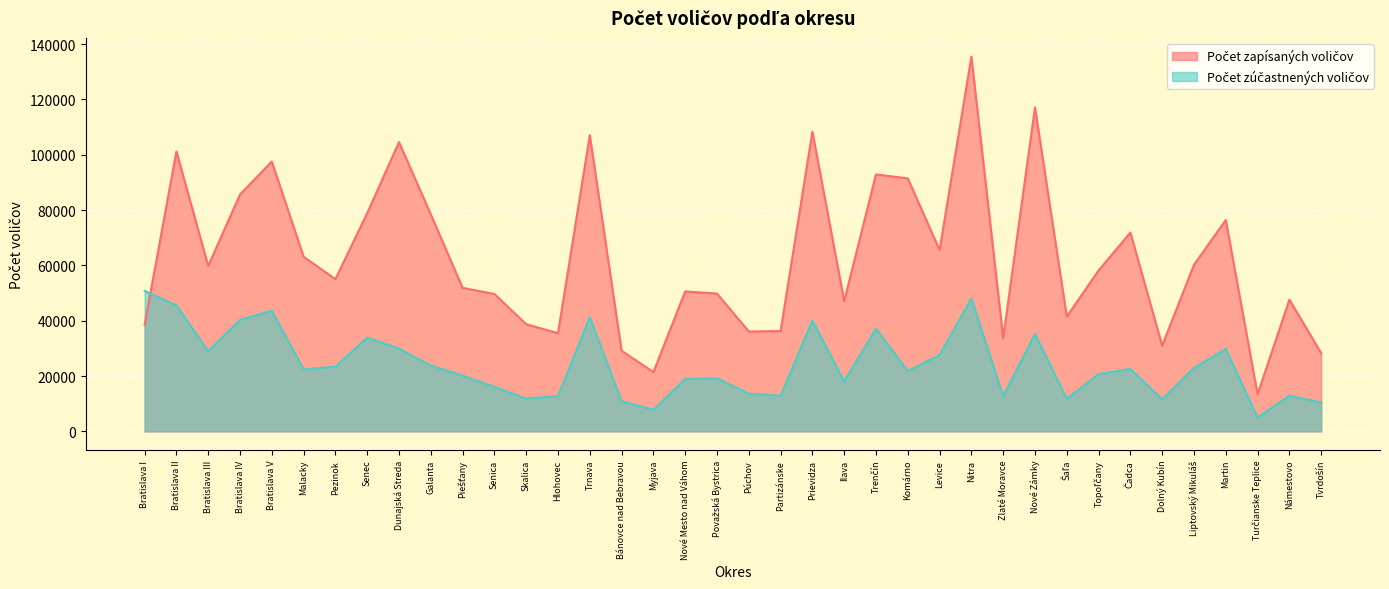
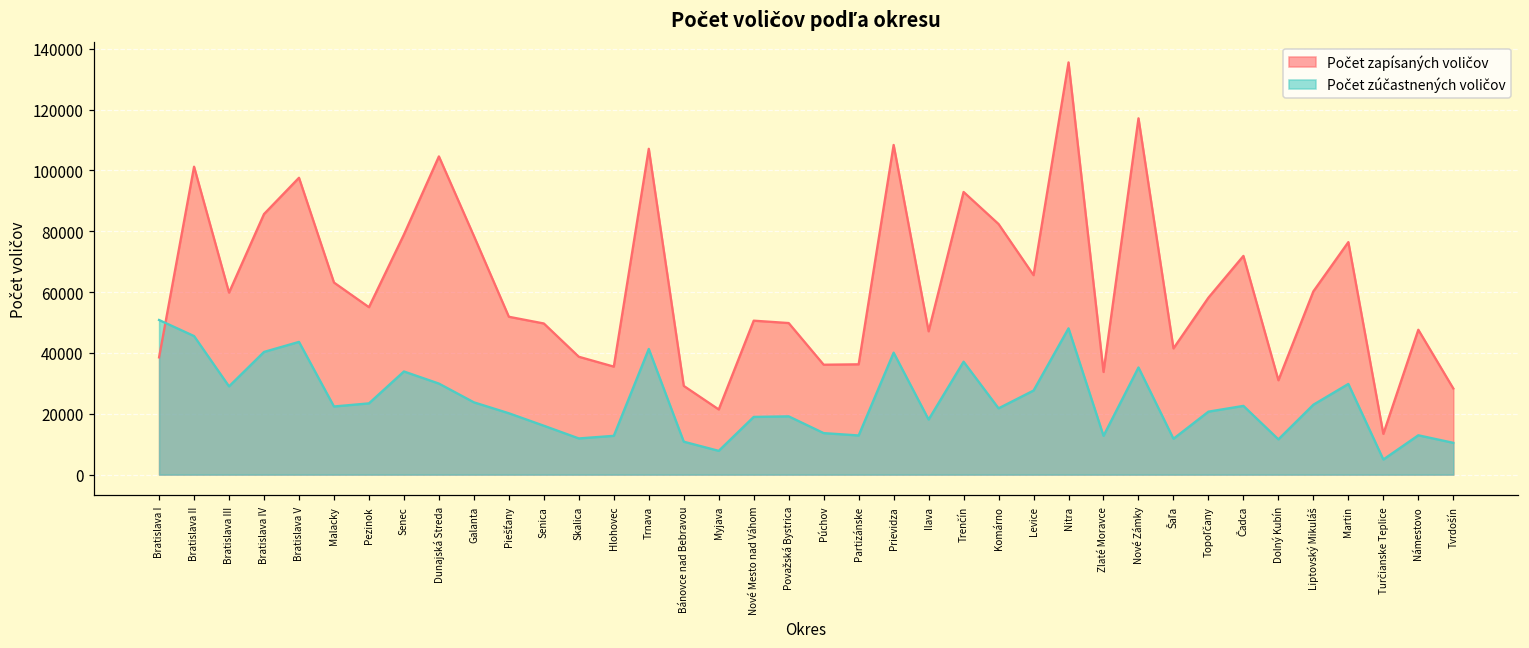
  {
    "Počet zapísaných voličov": {
      "Bratislava I": 39000,
      "Bratislava II": 101000,
      "Bratislava III": 60000,
      "Bratislava IV": 86000,
      "Bratislava V": 98000,
      "Malacky": 63000,
      "Pezinok": 55000,
      "Senec": 79000,
      "Dunajská Streda": 105000,
      "Galanta": 78000,
      "Piešťany": 52000,
      "Senica": 50000,
      "Skalica": 39000,
      "Hlohovec": 35000,
      "Trnava": 107000,
      "Bánovce nad Bebravou": 29000,
      "Myjava": 21000,
      "Nové Mesto nad Váhom": 51000,
      "Považská Bystrica": 50000,
      "Púchov": 36000,
      "Partizánske": 36000,
      "Prievidza": 108000,
      "Ilava": 47000,
      "Trenčín": 93000,
-     "Komárno": 91000,
+     "Komárno": 82000,
      "Levice": 66000,
      "Nitra": 135000,
      "Zlaté Moravce": 34000,
      "Nové Zámky": 117000,
      "Šaľa": 41000,
      "Topoľčany": 58000,
      "Čadca": 72000,
      "Dolný Kubín": 31000,
      "Liptovský Mikuláš": 60000,
      "Martin": 76000,
      "Turčianske Teplice": 13000,
      "Námestovo": 48000,
      "Tvrdošín": 28000
    },
    "Počet zúčastnených voličov": {
      "Bratislava I": 51000,
      "Bratislava II": 46000,
      "Bratislava III": 29000,
      "Bratislava IV": 40000,
      "Bratislava V": 44000,
      "Malacky": 22000,
      "Pezinok": 23000,
      "Senec": 34000,
      "Dunajská Streda": 30000,
      "Galanta": 24000,
      "Piešťany": 20000,
      "Senica": 16000,
      "Skalica": 12000,
      "Hlohovec": 13000,
      "Trnava": 41000,
      "Bánovce nad Bebravou": 11000,
      "Myjava": 8000,
      "Nové Mesto nad Váhom": 19000,
      "Považská Bystrica": 19000,
      "Púchov": 14000,
      "Partizánske": 13000,
      "Prievidza": 40000,
      "Ilava": 18000,
      "Trenčín": 37000,
      "Komárno": 22000,
      "Levice": 28000,
      "Nitra": 48000,
      "Zlaté Moravce": 13000,
      "Nové Zámky": 35000,
      "Šaľa": 12000,
      "Topoľčany": 21000,
      "Čadca": 23000,
      "Dolný Kubín": 12000,
      "Liptovský Mikuláš": 23000,
      "Martin": 30000,
      "Turčianske Teplice": 5000,
      "Námestovo": 13000,
      "Tvrdošín": 10000
    }
  }
